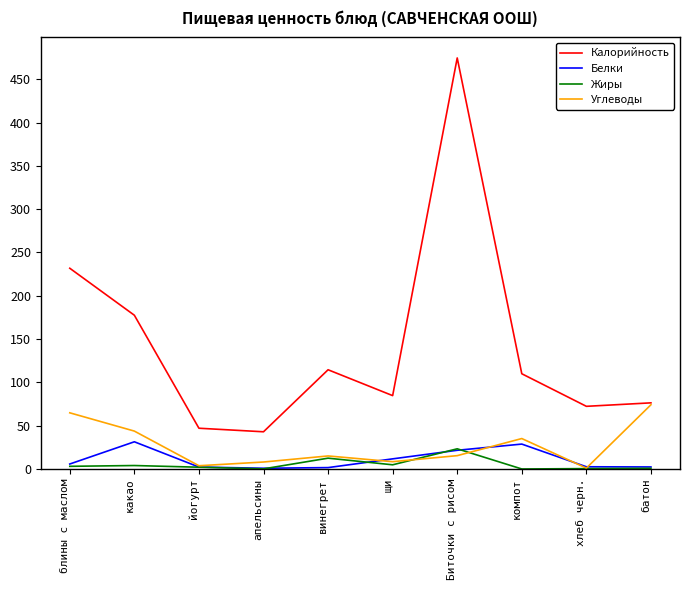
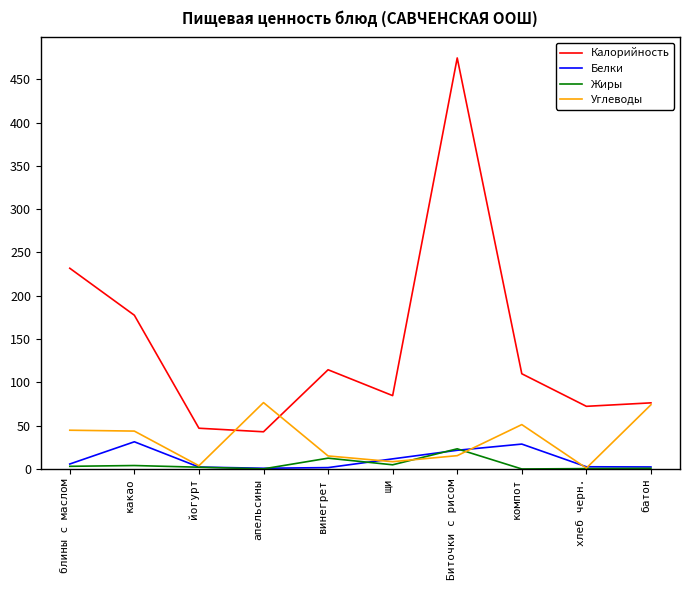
  {
    "Калорийность": {
      "блины с маслом": 230,
      "какао": 180,
      "йогурт": 50,
      "апельсины": 40,
      "винегрет": 110,
      "щи": 80,
      "Биточки с рисом": 470,
      "компот": 110,
      "хлеб черн.": 70
    },
    "Белки": {
      "какао": 30,
      "винегрет": 0,
      "щи": 10,
      "компот": 30
    },
    "Жиры": {
      "какао": 0,
      "щи": 0,
      "компот": 0
    },
    "Углеводы": {
-     "блины с маслом": 60,
+     "блины с маслом": 40,
      "какао": 40,
-     "апельсины": 10,
+     "апельсины": 80,
      "щи": 10,
      "Биточки с рисом": 20,
-     "компот": 40
+     "компот": 50
    }
  }
